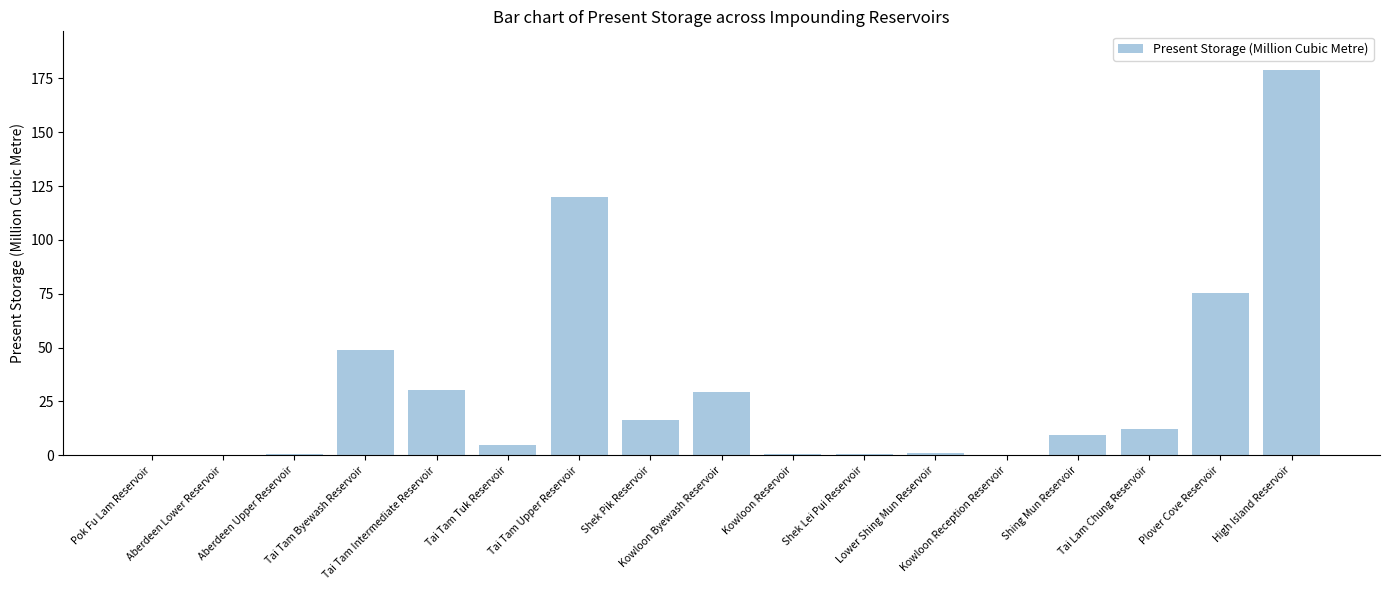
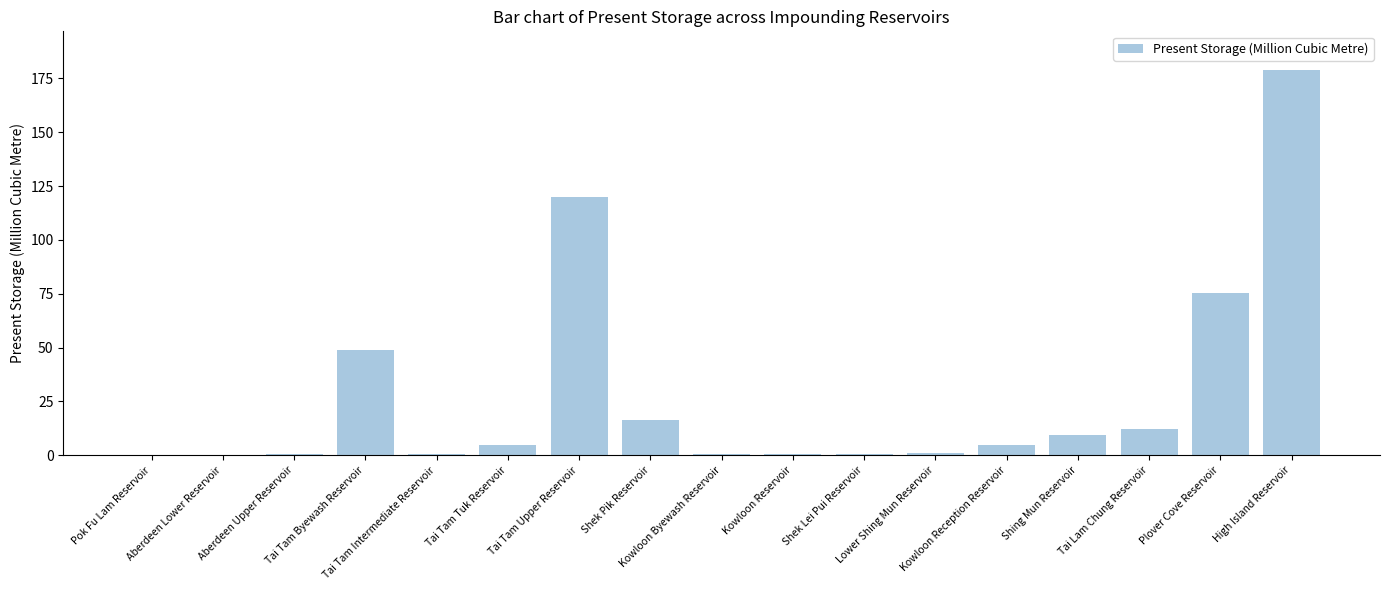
  {
    "Tai Tam Byewash Reservoir": 49,
-   "Tai Tam Intermediate Reservoir": 30,
+   "Tai Tam Intermediate Reservoir": 1,
    "Tai Tam Tuk Reservoir": 5,
    "Tai Tam Upper Reservoir": 120,
    "Shek Pik Reservoir": 16,
-   "Kowloon Byewash Reservoir": 29,
-   "Kowloon Reception Reservoir": 0,
+   "Kowloon Byewash Reservoir": 0,
+   "Kowloon Reception Reservoir": 5,
    "Shing Mun Reservoir": 9,
    "Tai Lam Chung Reservoir": 12,
    "Plover Cove Reservoir": 76,
    "High Island Reservoir": 179
  }
